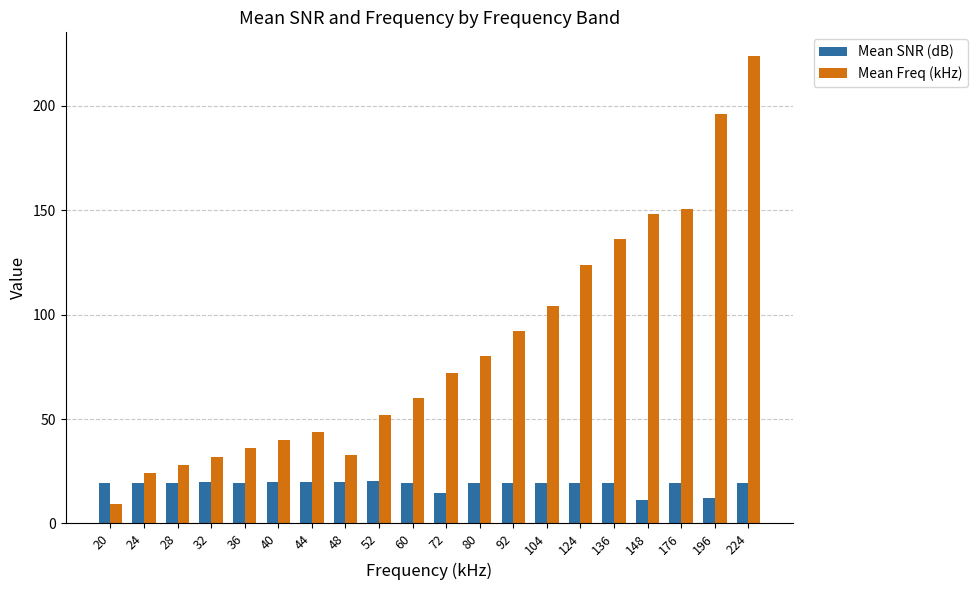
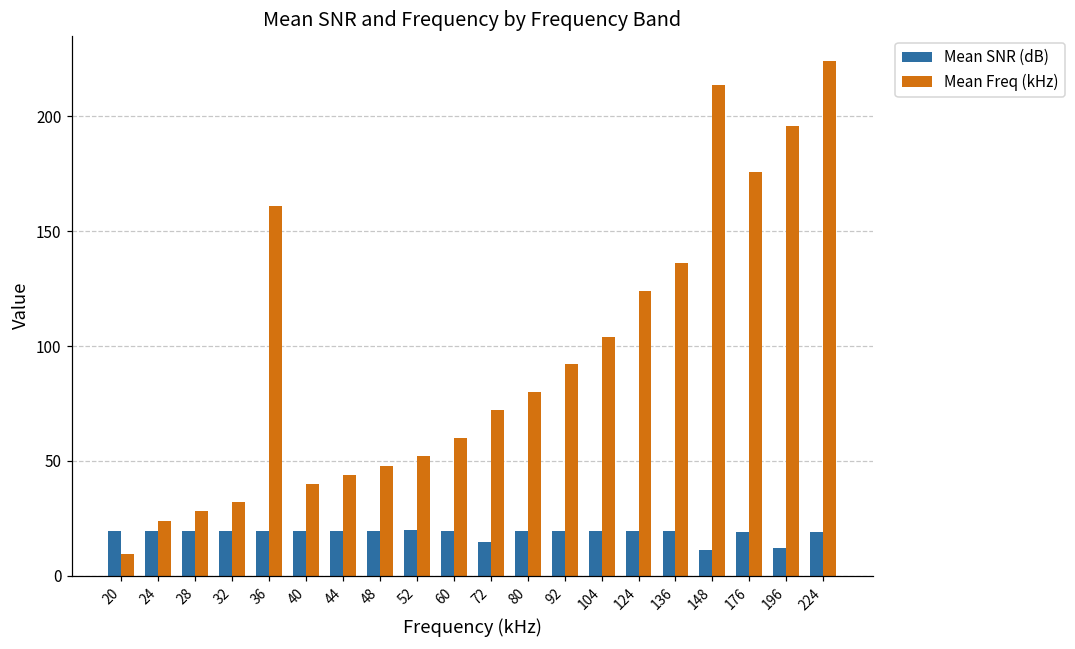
  {
    "Mean SNR (dB)": {
      "20": 19,
      "24": 20,
      "28": 20,
      "32": 20,
      "36": 19,
      "40": 20,
      "44": 20,
      "48": 20,
      "52": 20,
      "60": 20,
      "72": 15,
      "80": 20,
      "92": 19,
      "104": 19,
      "124": 19,
      "136": 20,
      "148": 11,
      "176": 19,
      "196": 12,
      "224": 19
    },
    "Mean Freq (kHz)": {
      "20": 9,
      "24": 24,
      "28": 28,
      "32": 32,
-     "36": 36,
+     "36": 161,
      "40": 40,
      "44": 44,
-     "48": 33,
+     "48": 48,
      "52": 52,
      "60": 60,
      "72": 72,
      "80": 80,
      "92": 92,
      "104": 104,
      "124": 124,
      "136": 136,
-     "148": 148,
-     "176": 151,
+     "148": 214,
+     "176": 176,
      "196": 196,
      "224": 224
    }
  }
